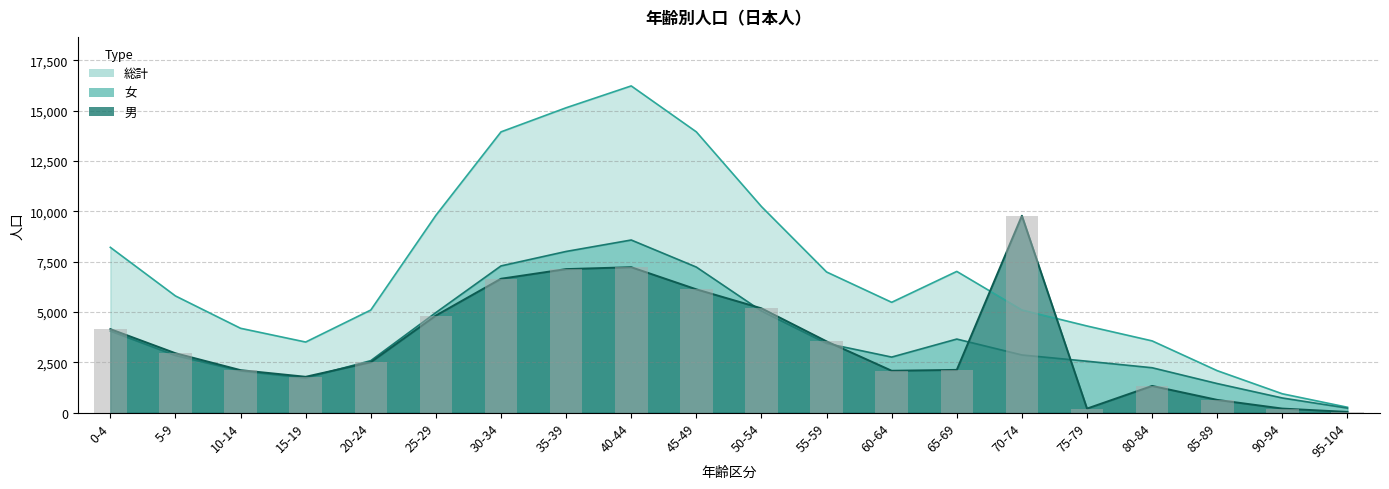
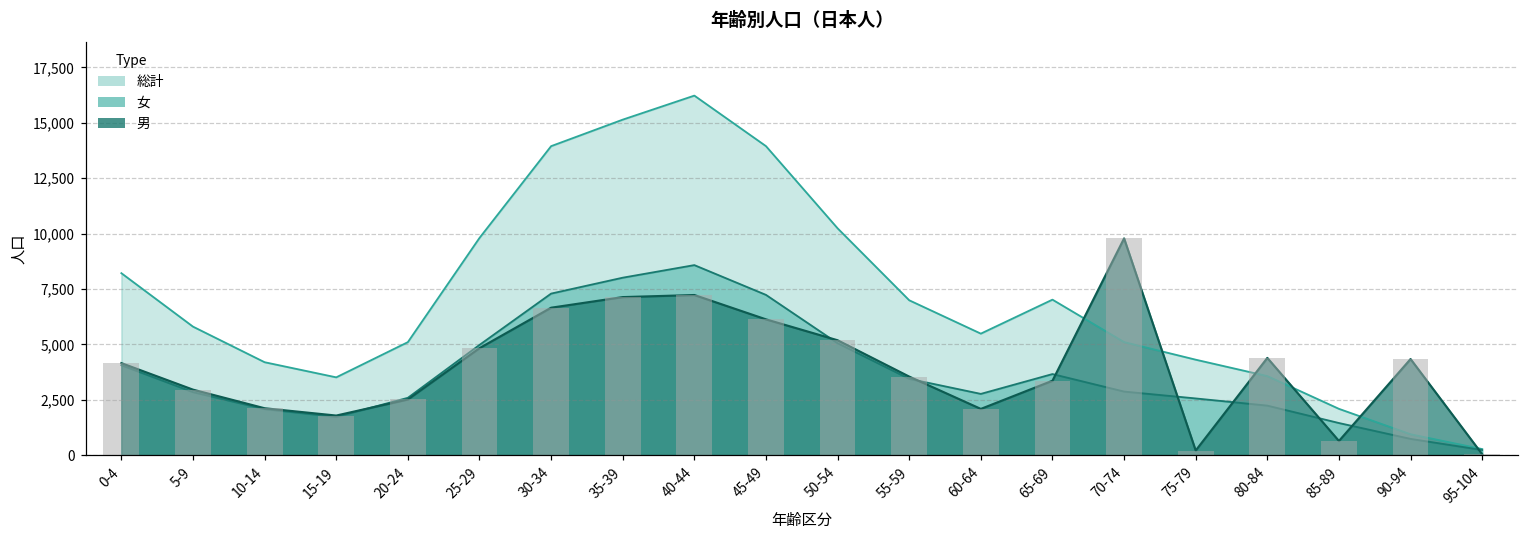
  {
    "男": {
      "25-29": "4,800",
      "30-34": "6,700",
      "35-39": "7,100",
      "40-44": "7,200",
      "45-49": "6,100",
      "50-54": "5,200",
      "60-64": "2,100",
-     "65-69": "2,100",
+     "65-69": "3,400",
      "70-74": "9,800",
      "75-79": "200",
-     "80-84": "1,300",
+     "80-84": "4,400",
      "85-89": "600",
-     "90-94": "200",
+     "90-94": "4,300",
      "95-104": "0"
    }
  }
